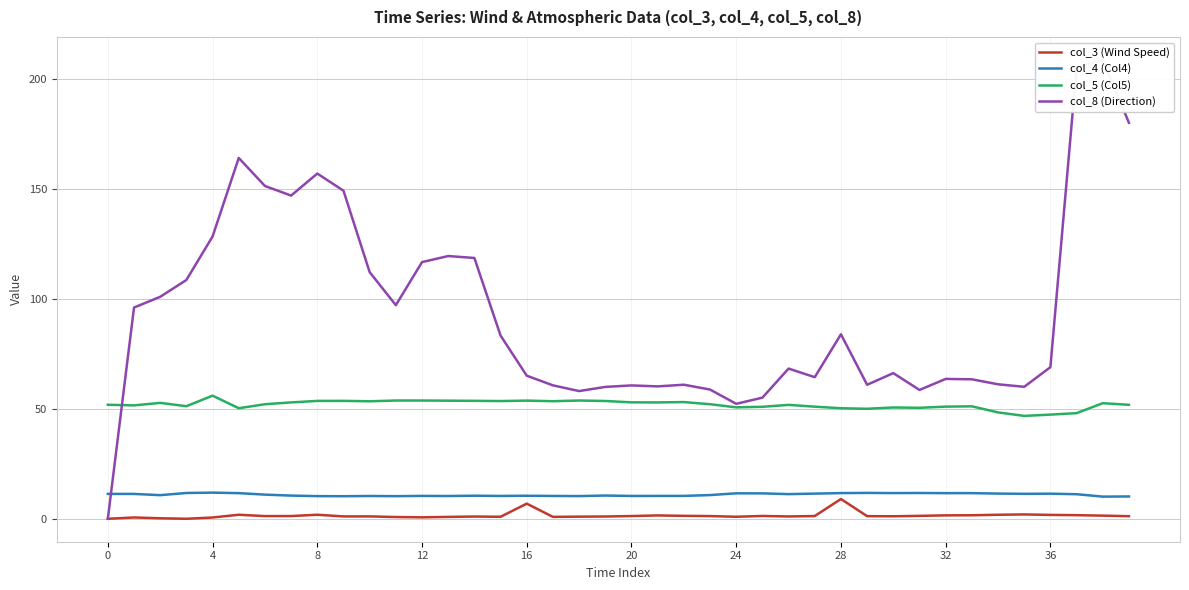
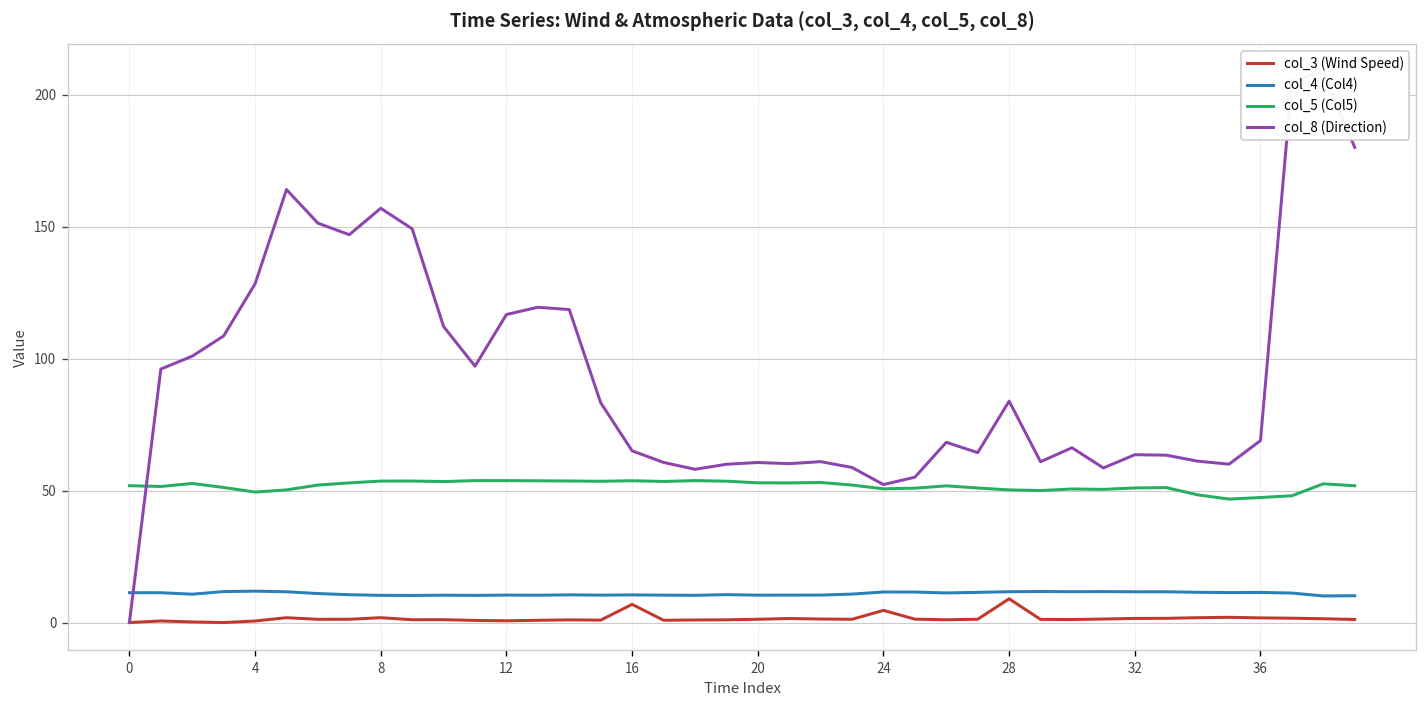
  {
    "col_3 (Wind Speed)": {
      "4": 1,
      "8": 2,
      "12": 1,
      "16": 7,
      "20": 1,
-     "24": 1,
+     "24": 5,
      "28": 9,
      "32": 2,
      "36": 2
    },
    "col_4 (Col4)": {
      "0": 11,
      "4": 12,
      "8": 10,
      "12": 10,
      "16": 10,
      "20": 10,
      "24": 12,
      "28": 12,
      "32": 12,
      "36": 11
    },
    "col_5 (Col5)": {
      "0": 52,
-     "4": 56,
+     "4": 49,
      "8": 54,
      "12": 54,
      "16": 54,
      "20": 53,
      "24": 51,
      "28": 50,
      "32": 51,
      "36": 47
    },
    "col_8 (Direction)": {
      "4": 128,
      "8": 157,
      "12": 117,
      "16": 65,
      "20": 61,
      "24": 52,
      "28": 84,
      "32": 64,
      "36": 69
    }
  }
